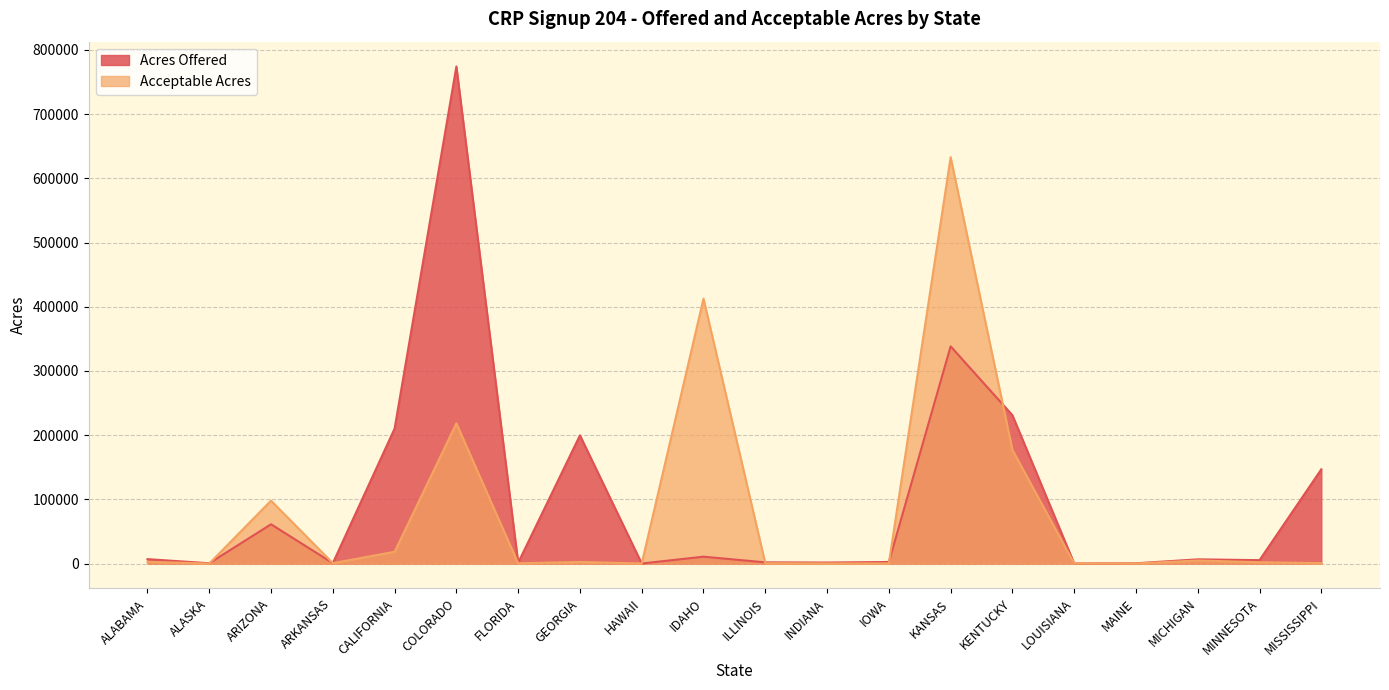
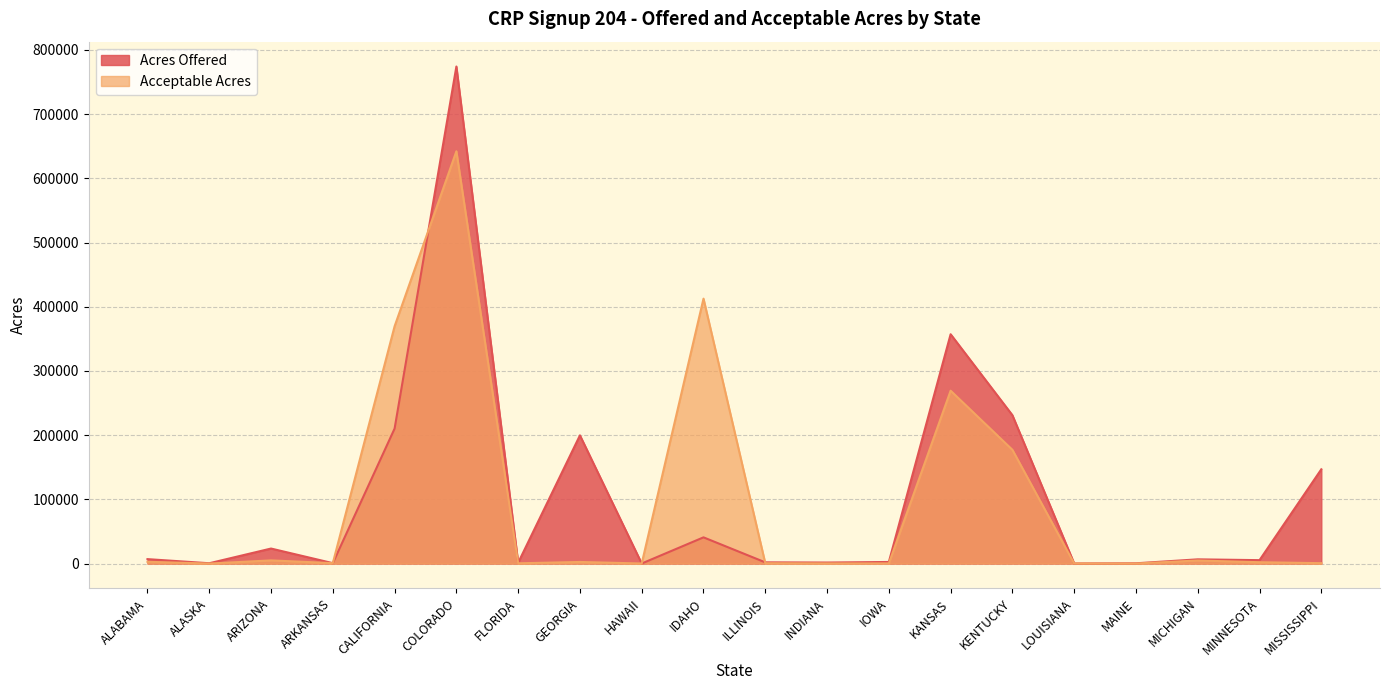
  {
    "Acres Offered": {
      "ALABAMA": 10000,
-     "ARIZONA": 60000,
+     "ARIZONA": 20000,
      "CALIFORNIA": 210000,
      "COLORADO": 770000,
      "GEORGIA": 200000,
-     "IDAHO": 10000,
-     "KANSAS": 340000,
+     "IDAHO": 40000,
+     "KANSAS": 360000,
      "KENTUCKY": 230000,
      "MISSISSIPPI": 150000
    },
    "Acceptable Acres": {
      "ALABAMA": 0,
-     "ARIZONA": 100000,
-     "CALIFORNIA": 20000,
-     "COLORADO": 220000,
+     "ARIZONA": 0,
+     "CALIFORNIA": 370000,
+     "COLORADO": 640000,
      "GEORGIA": 0,
      "IDAHO": 410000,
-     "KANSAS": 630000,
+     "KANSAS": 270000,
      "KENTUCKY": 180000,
      "MISSISSIPPI": 0
    }
  }
